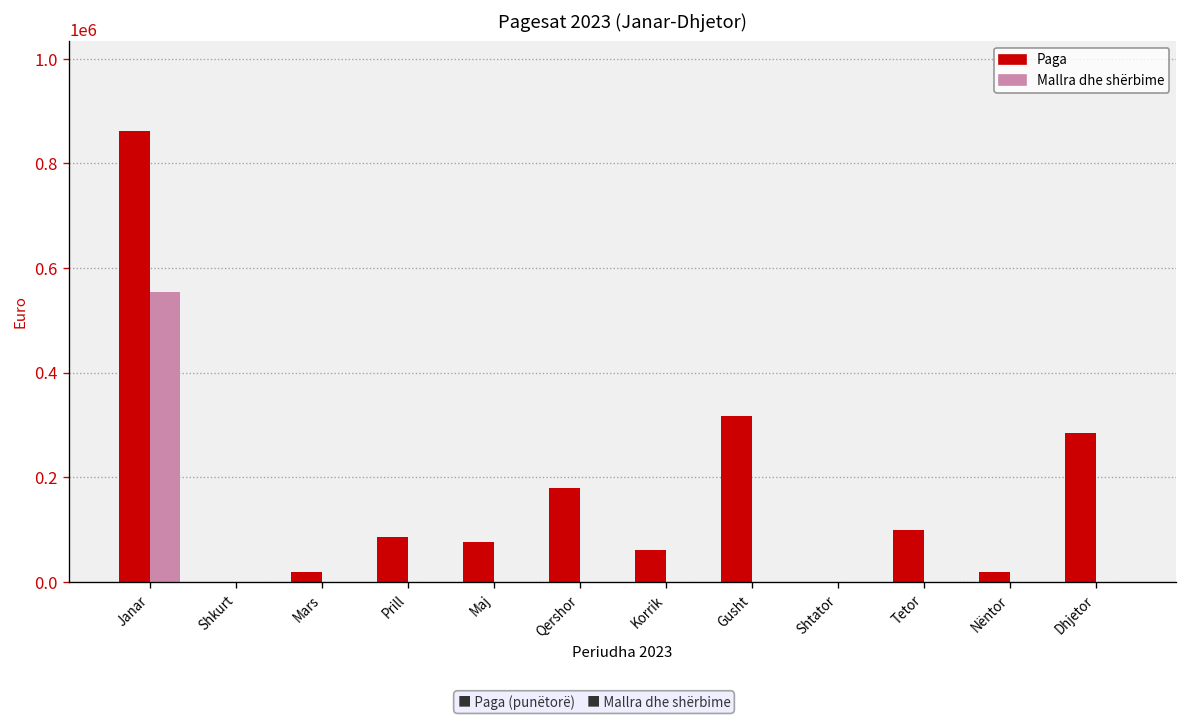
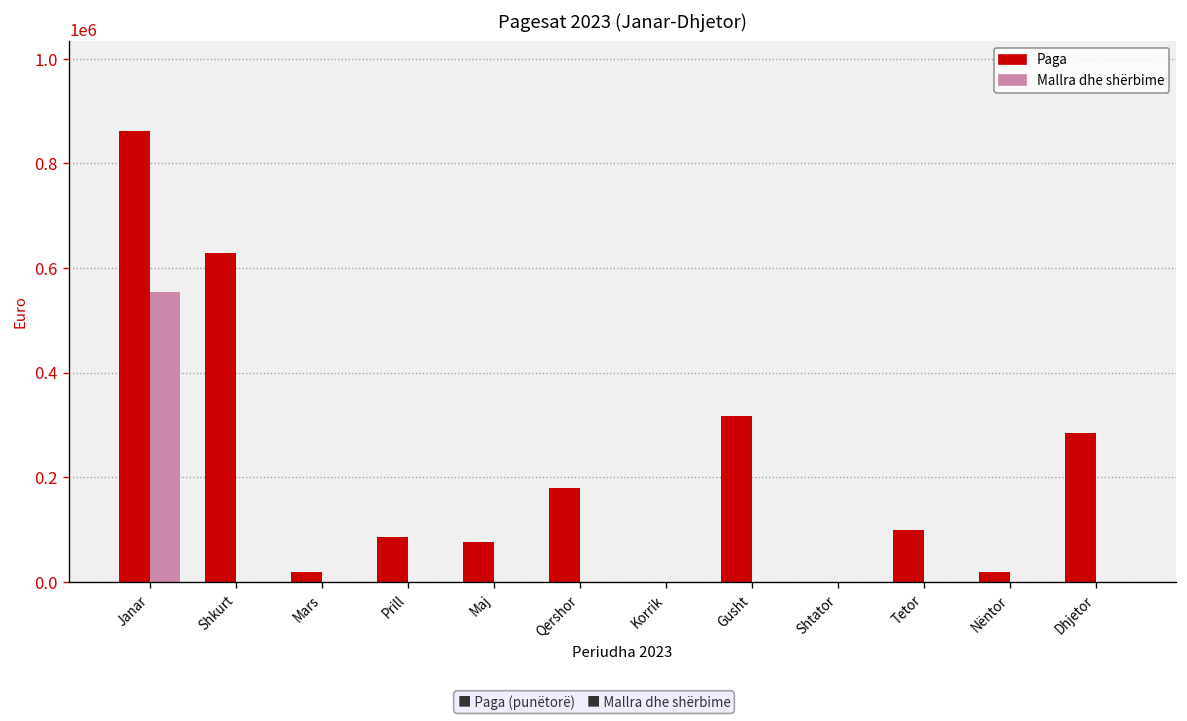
  {
    "Paga": {
      "Janar": 860000,
-     "Shkurt": 0,
+     "Shkurt": 630000,
      "Mars": 20000,
      "Prill": 90000,
      "Maj": 80000,
      "Qershor": 180000,
-     "Korrik": 60000,
+     "Korrik": 0,
      "Gusht": 320000,
      "Shtator": 0,
      "Tetor": 100000,
      "Nëntor": 20000,
      "Dhjetor": 280000
    },
    "Mallra dhe shërbime": {
      "Janar": 550000,
      "Shkurt": 0,
      "Mars": 0,
      "Prill": 0,
      "Maj": 0,
      "Qershor": 0,
      "Korrik": 0,
      "Gusht": 0,
      "Shtator": 0,
      "Tetor": 0,
      "Nëntor": 0,
      "Dhjetor": 0
    }
  }
